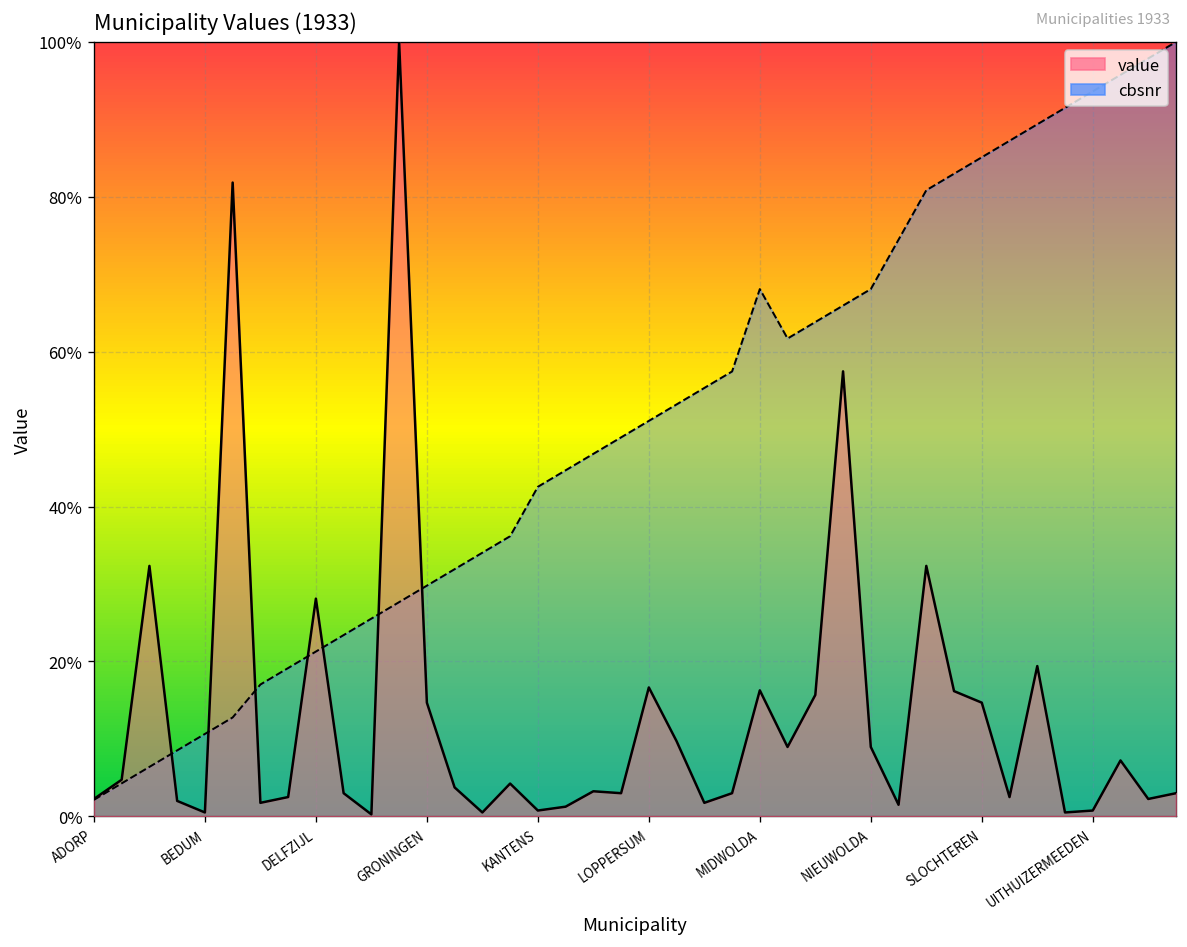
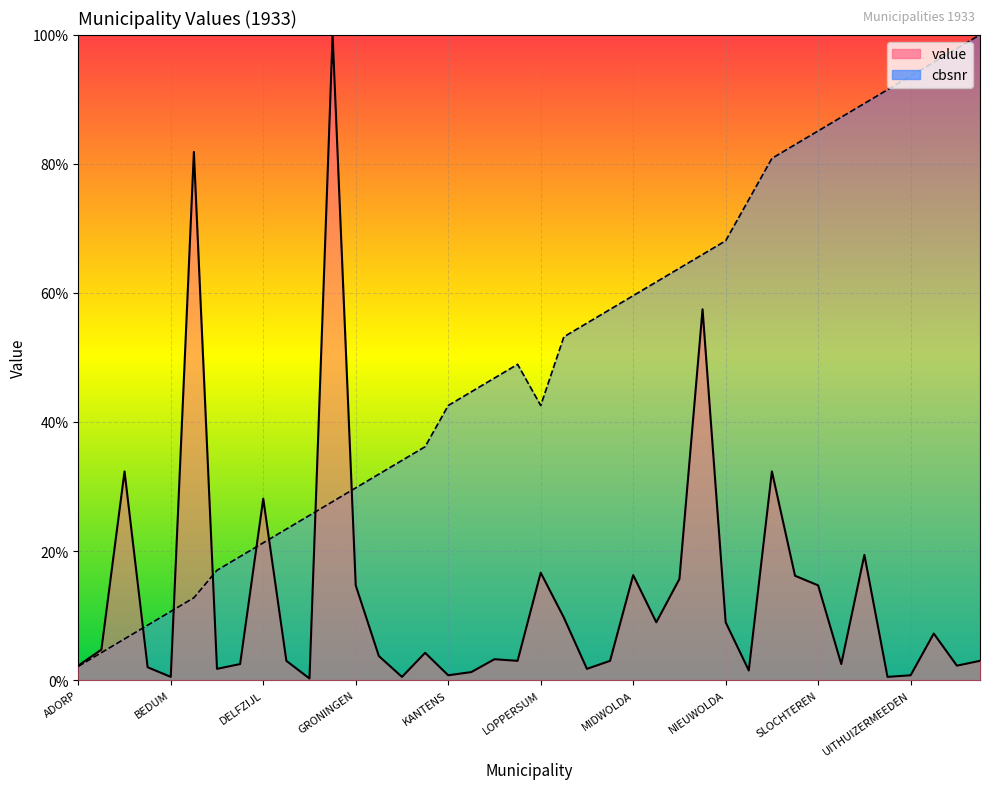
  {
    "value": {
      "BEDUM": "0%",
      "DELFZIJL": "28%",
      "GRONINGEN": "15%",
      "KANTENS": "1%",
      "LOPPERSUM": "17%",
      "MIDWOLDA": "16%",
      "NIEUWOLDA": "9%",
      "SLOCHTEREN": "15%",
      "UITHUIZERMEEDEN": "1%"
    },
    "cbsnr": {
      "BEDUM": "11%",
      "DELFZIJL": "21%",
      "GRONINGEN": "30%",
      "KANTENS": "43%",
-     "LOPPERSUM": "51%",
-     "MIDWOLDA": "68%",
+     "LOPPERSUM": "43%",
+     "MIDWOLDA": "60%",
      "NIEUWOLDA": "68%",
      "SLOCHTEREN": "85%"
    }
  }
